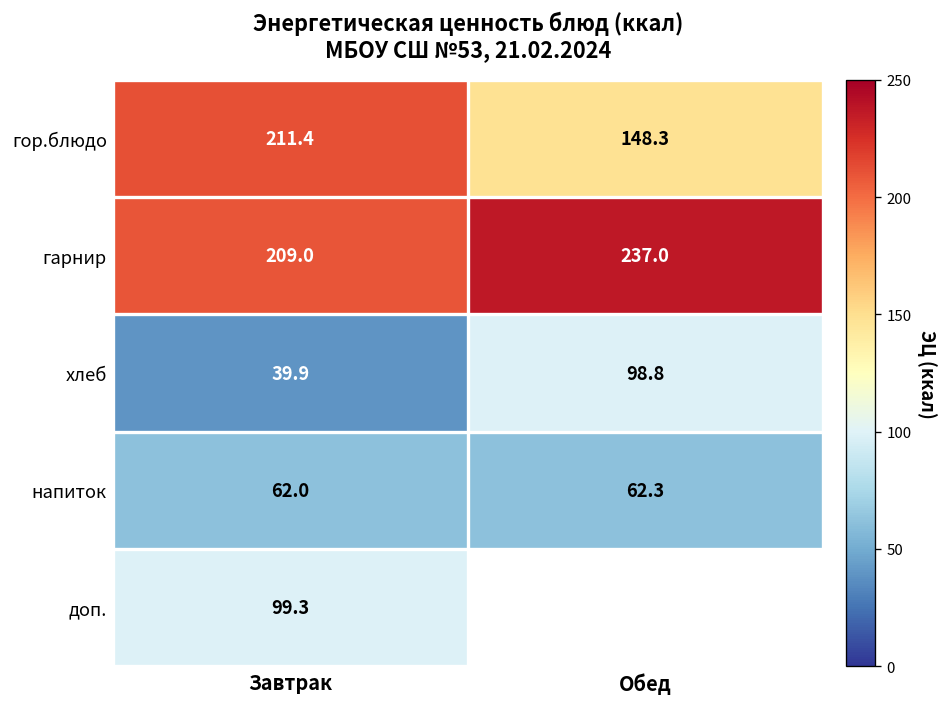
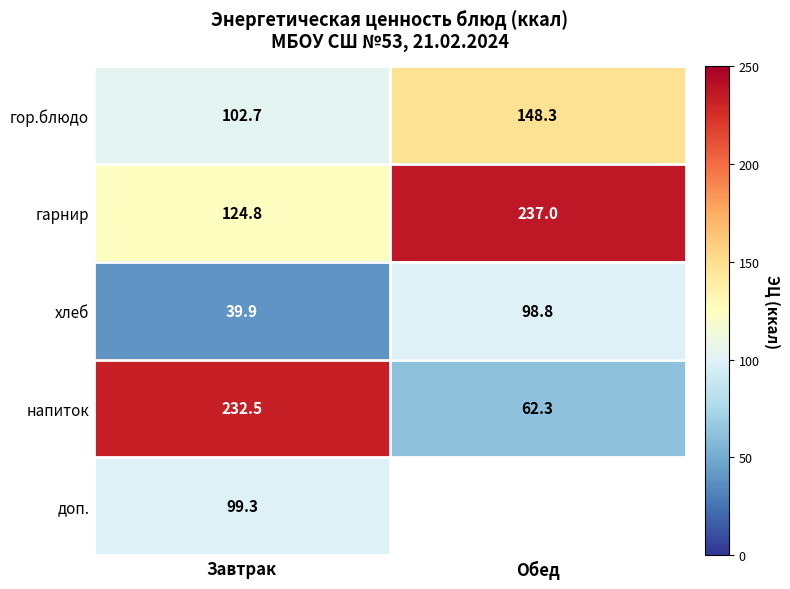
  {
    "гор.блюдо": {
-     "Завтрак": 211.4,
+     "Завтрак": 102.7,
      "Обед": 148.3
    },
    "гарнир": {
-     "Завтрак": 209.0,
+     "Завтрак": 124.8,
      "Обед": 237.0
    },
    "хлеб": {
      "Завтрак": 39.9,
      "Обед": 98.8
    },
    "напиток": {
-     "Завтрак": 62.0,
+     "Завтрак": 232.5,
      "Обед": 62.3
    },
    "доп.": {
      "Завтрак": 99.3
    }
  }
